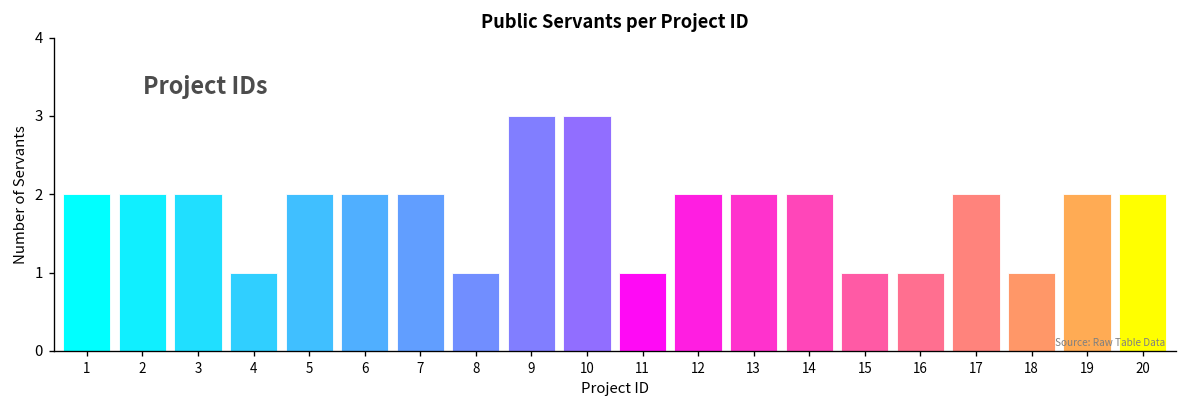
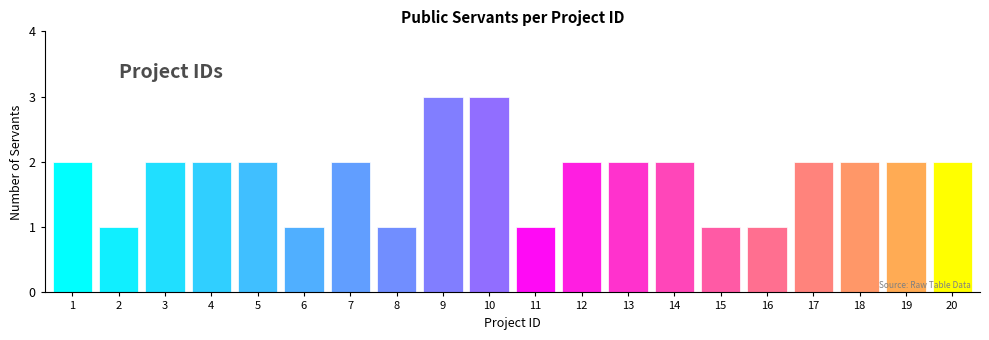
  {
    "1": 2,
-   "2": 2,
+   "2": 1,
    "3": 2,
-   "4": 1,
+   "4": 2,
    "5": 2,
-   "6": 2,
+   "6": 1,
    "7": 2,
    "8": 1,
    "9": 3,
    "10": 3,
    "11": 1,
    "12": 2,
    "13": 2,
    "14": 2,
    "15": 1,
    "16": 1,
    "17": 2,
-   "18": 1,
+   "18": 2,
    "19": 2,
    "20": 2
  }
